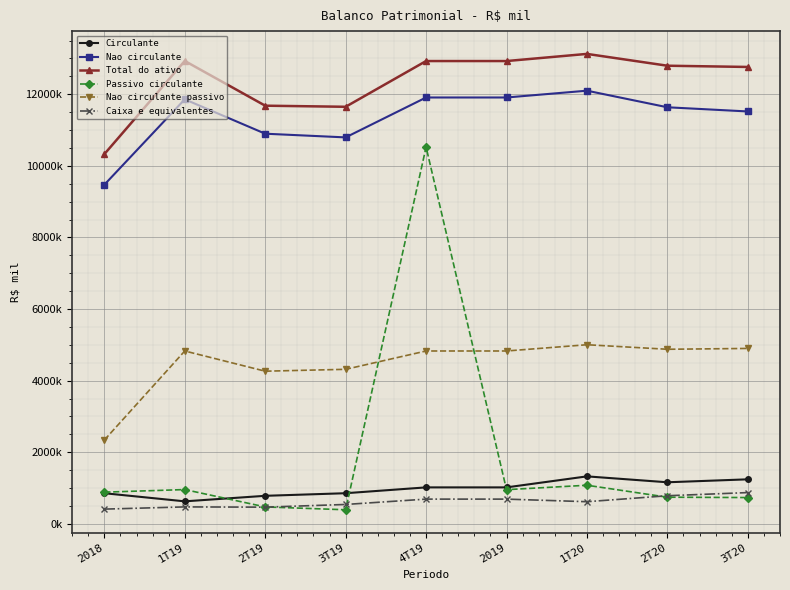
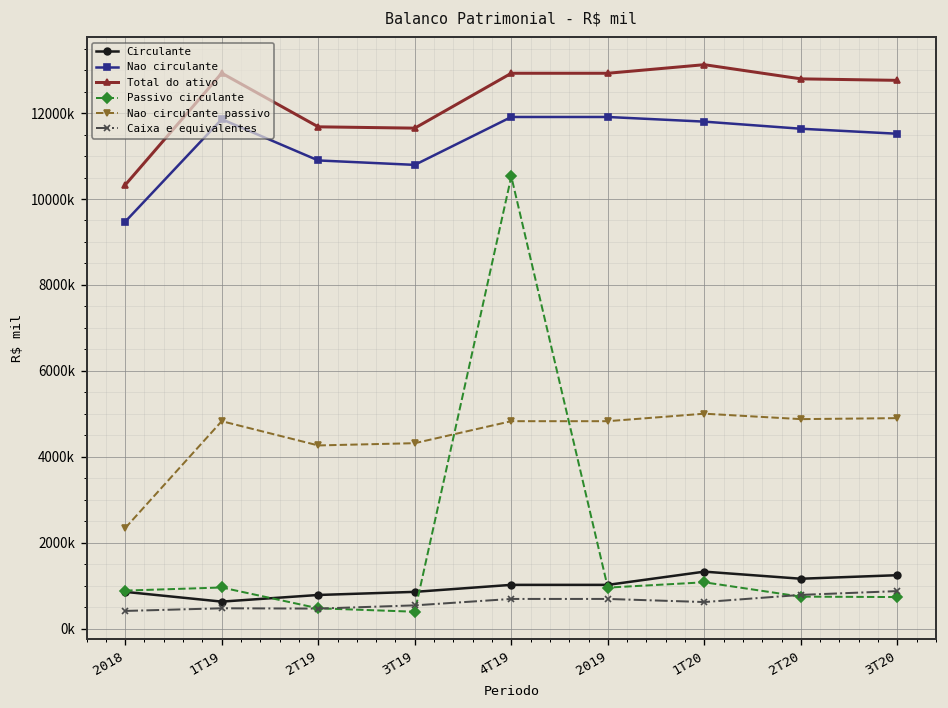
  {
    "Circulante": {
      "1T19": 600000,
      "2T19": 800000,
      "3T19": 900000,
      "4T19": 1000000,
      "1T20": 1300000,
      "2T20": 1200000,
      "3T20": 1200000
    },
    "Nao circulante": {
      "2018": 9500000,
      "2T19": 10900000,
      "3T19": 10800000,
      "4T19": 11900000,
      "2019": 11900000,
-     "1T20": 12100000,
+     "1T20": 11800000,
      "2T20": 11600000,
      "3T20": 11500000
    },
    "Total do ativo": {
      "2018": 10300000,
      "2T19": 11700000,
      "3T19": 11600000,
      "4T19": 12900000,
      "2019": 12900000,
      "1T20": 13100000,
      "2T20": 12800000,
      "3T20": 12800000
    },
    "Passivo circulante": {
      "1T19": 1000000,
      "3T19": 400000,
      "4T19": 10500000,
      "1T20": 1100000,
      "3T20": 700000
    },
    "Nao circulante passivo": {
      "2018": 2300000,
      "1T19": 4800000,
      "2T19": 4300000,
      "3T19": 4300000,
      "4T19": 4800000,
      "2019": 4800000,
      "1T20": 5000000,
      "2T20": 4900000,
      "3T20": 4900000
    },
    "Caixa e equivalentes": {
      "2018": 400000,
      "1T19": 500000,
      "3T19": 500000,
      "4T19": 700000,
      "2019": 700000,
      "1T20": 600000,
      "3T20": 900000
    }
  }
